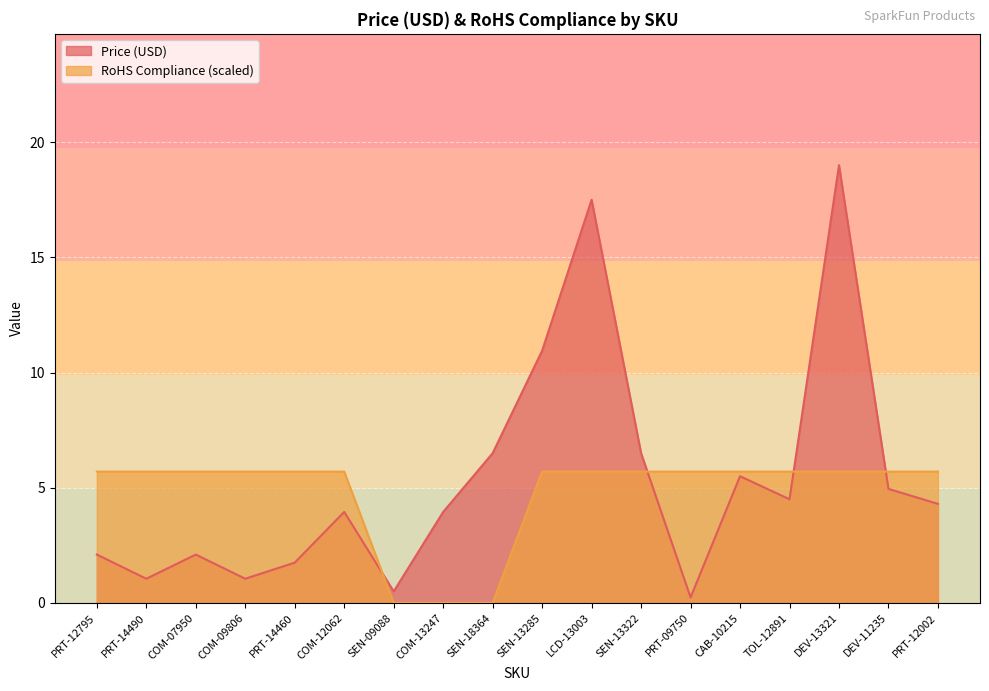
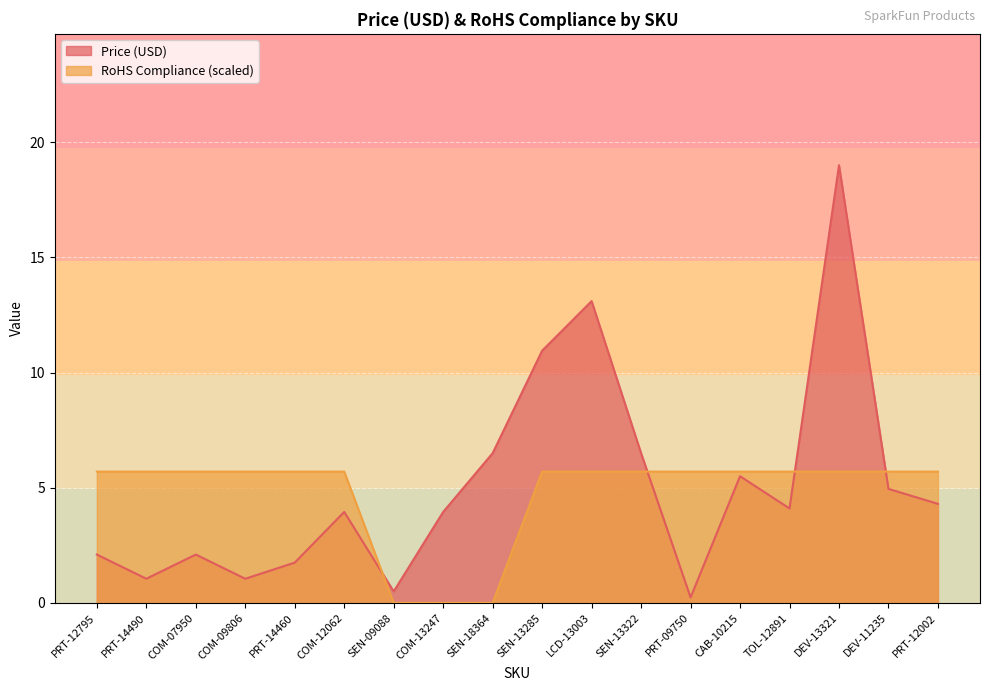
  {
    "Price (USD)": {
      "PRT-12795": 2.1,
      "PRT-14490": 1.1,
      "COM-07950": 2.1,
      "COM-09806": 1.1,
      "PRT-14460": 1.8,
      "COM-12062": 4.0,
      "SEN-09088": 0.5,
      "COM-13247": 4.0,
      "SEN-18364": 6.5,
      "SEN-13285": 11.0,
-     "LCD-13003": 17.5,
+     "LCD-13003": 13.1,
      "SEN-13322": 6.5,
      "PRT-09750": 0.2,
      "CAB-10215": 5.5,
-     "TOL-12891": 4.5,
+     "TOL-12891": 4.1,
      "DEV-13321": 19.0,
      "DEV-11235": 5.0,
      "PRT-12002": 4.3
    },
    "RoHS Compliance (scaled)": {
      "PRT-12795": 5.7,
      "PRT-14490": 5.7,
      "COM-07950": 5.7,
      "COM-09806": 5.7,
      "PRT-14460": 5.7,
      "COM-12062": 5.7,
      "SEN-09088": 0.0,
      "COM-13247": 0.0,
      "SEN-18364": 0.0,
      "SEN-13285": 5.7,
      "LCD-13003": 5.7,
      "SEN-13322": 5.7,
      "PRT-09750": 5.7,
      "CAB-10215": 5.7,
      "TOL-12891": 5.7,
      "DEV-13321": 5.7,
      "DEV-11235": 5.7,
      "PRT-12002": 5.7
    }
  }
